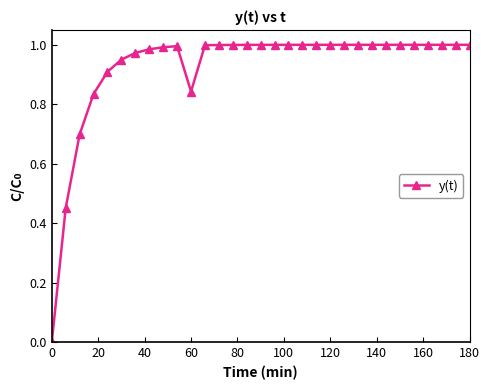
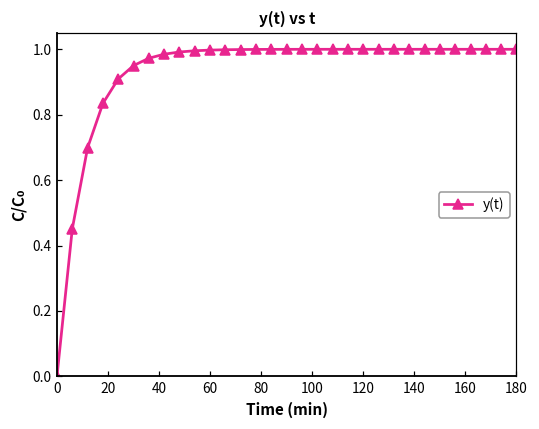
  {
    "0": 0.00,
-   "60": 0.84,
+   "60": 1.00,
    "120": 1.00,
    "180": 1.00
  }
